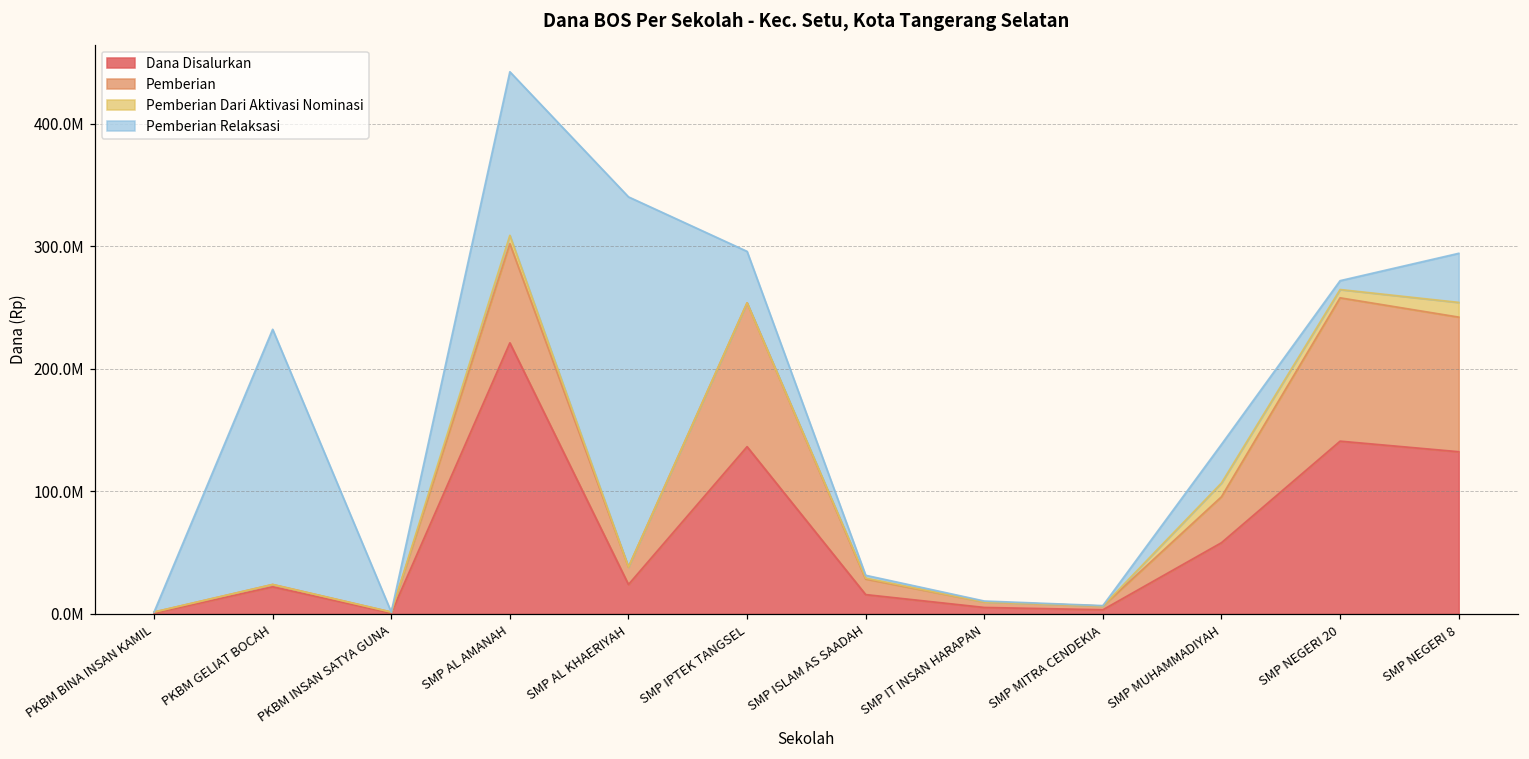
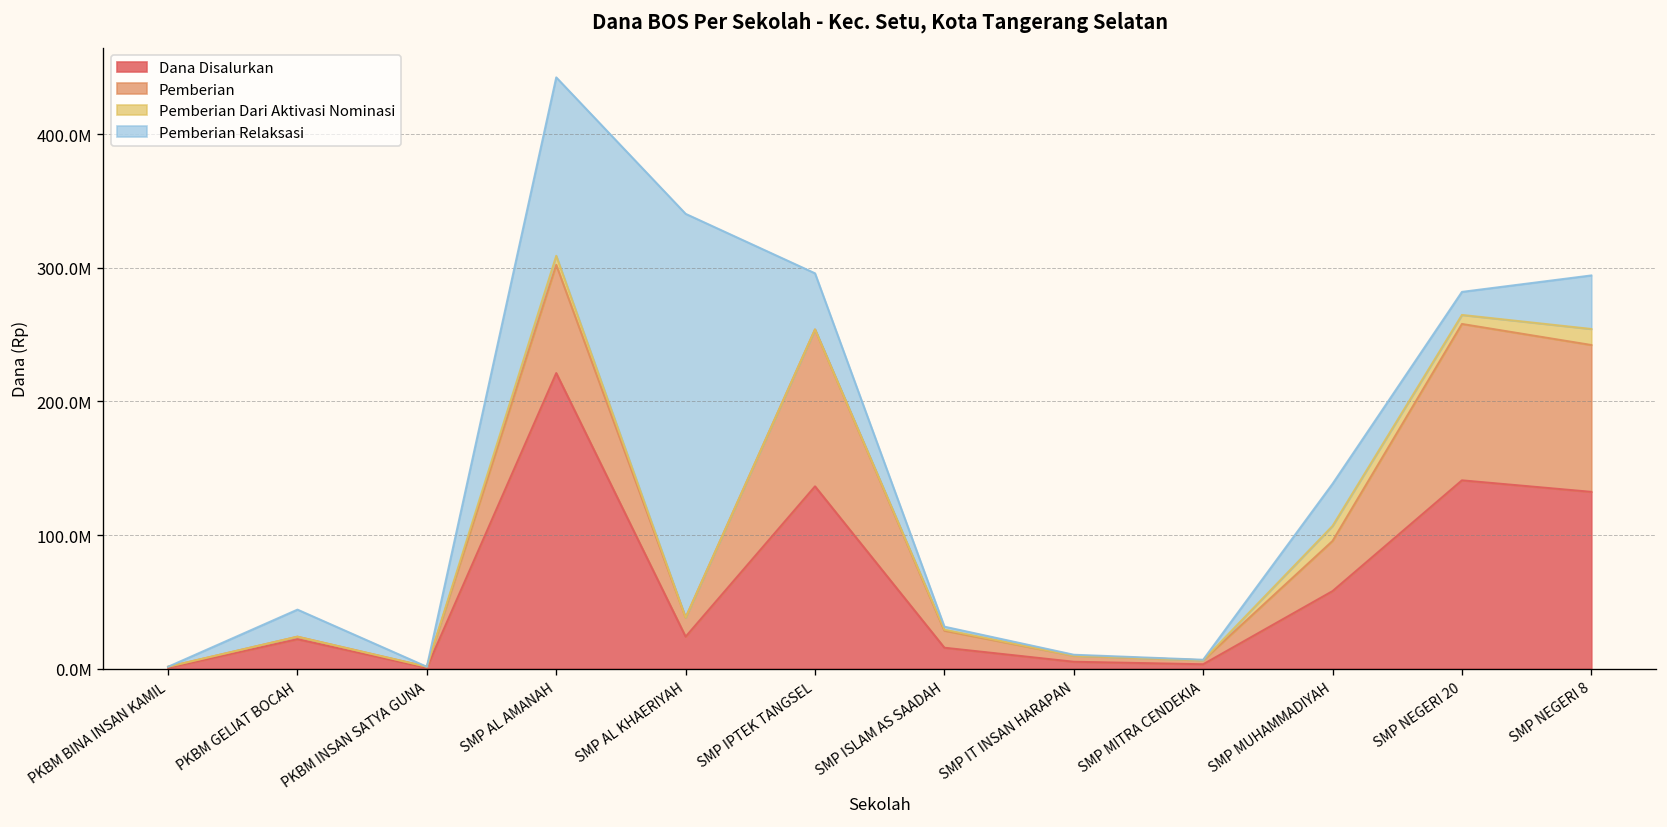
  {
    "Pemberian Relaksasi": {
-     "PKBM GELIAT BOCAH": 208000000,
+     "PKBM GELIAT BOCAH": 20000000,
      "SMP AL AMANAH": 134000000,
      "SMP AL KHAERIYAH": 302000000,
      "SMP IPTEK TANGSEL": 42000000,
      "SMP MUHAMMADIYAH": 32000000,
-     "SMP NEGERI 20": 7000000,
+     "SMP NEGERI 20": 17000000,
      "SMP NEGERI 8": 40000000
    }
  }
